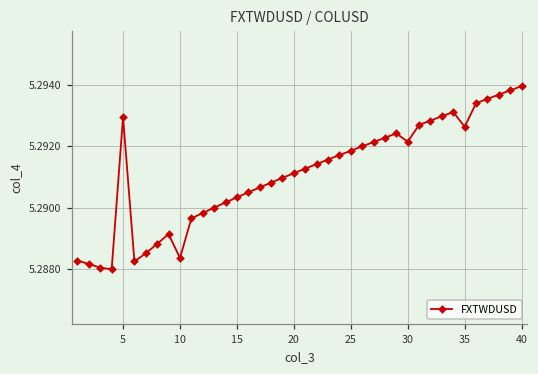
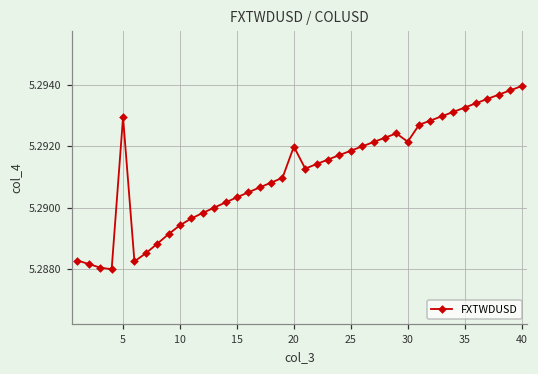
  {
    "5": 5.2929,
-   "10": 5.2884,
+   "10": 5.2894,
    "15": 5.2903,
-   "20": 5.2911,
+   "20": 5.2920,
    "25": 5.2919,
    "30": 5.2921,
-   "35": 5.2926,
+   "35": 5.2933,
    "40": 5.2940
  }
